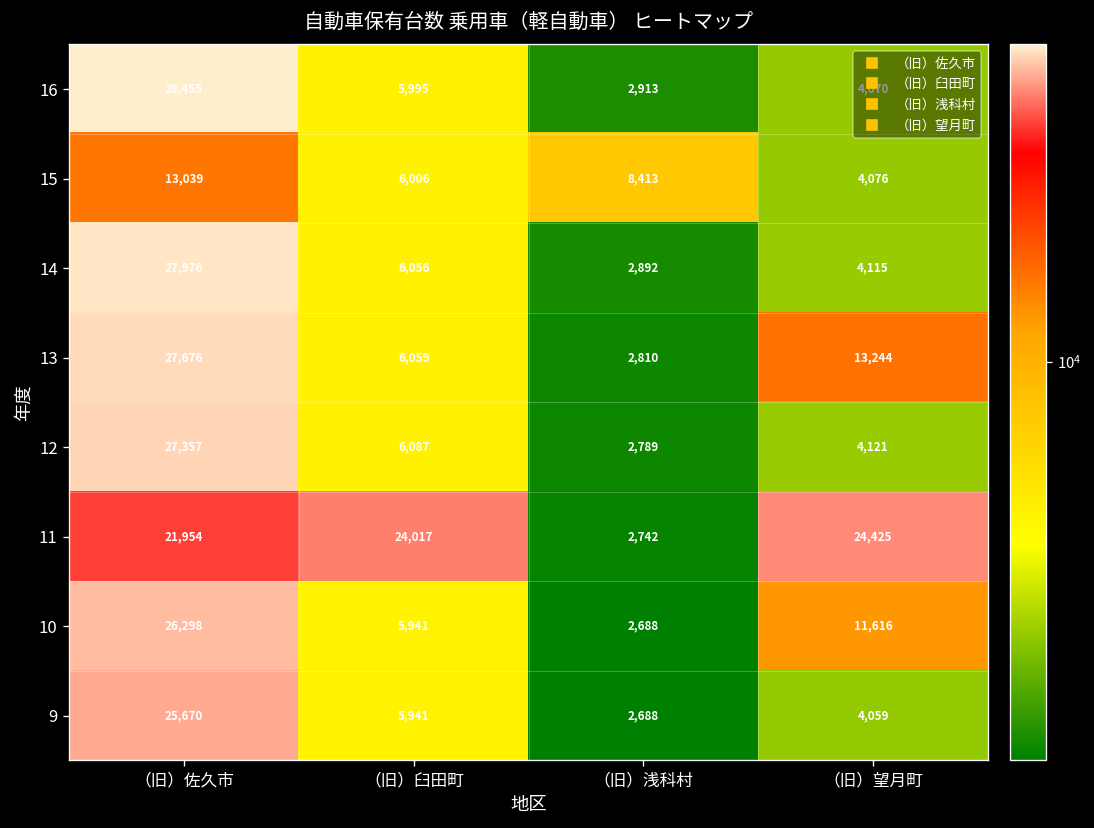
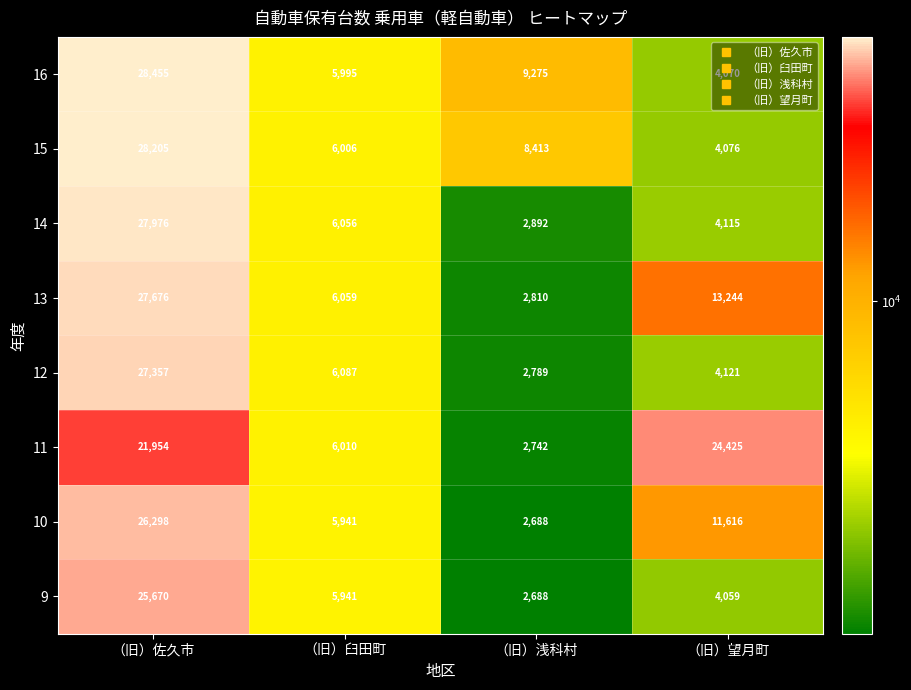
  {
    "16": {
      "（旧）佐久市": "28,455",
      "（旧）臼田町": "5,995",
-     "（旧）浅科村": "2,913"
+     "（旧）浅科村": "9,275"
    },
    "15": {
-     "（旧）佐久市": "13,039",
+     "（旧）佐久市": "28,205",
      "（旧）臼田町": "6,006",
      "（旧）浅科村": "8,413",
      "（旧）望月町": "4,076"
    },
    "14": {
      "（旧）佐久市": "27,976",
      "（旧）臼田町": "6,056",
      "（旧）浅科村": "2,892",
      "（旧）望月町": "4,115"
    },
    "13": {
      "（旧）佐久市": "27,676",
      "（旧）臼田町": "6,059",
      "（旧）浅科村": "2,810",
      "（旧）望月町": "13,244"
    },
    "12": {
      "（旧）佐久市": "27,357",
      "（旧）臼田町": "6,087",
      "（旧）浅科村": "2,789",
      "（旧）望月町": "4,121"
    },
    "11": {
      "（旧）佐久市": "21,954",
-     "（旧）臼田町": "24,017",
+     "（旧）臼田町": "6,010",
      "（旧）浅科村": "2,742",
      "（旧）望月町": "24,425"
    },
    "10": {
      "（旧）佐久市": "26,298",
      "（旧）臼田町": "5,941",
      "（旧）浅科村": "2,688",
      "（旧）望月町": "11,616"
    },
    "9": {
      "（旧）佐久市": "25,670",
      "（旧）臼田町": "5,941",
      "（旧）浅科村": "2,688",
      "（旧）望月町": "4,059"
    }
  }
